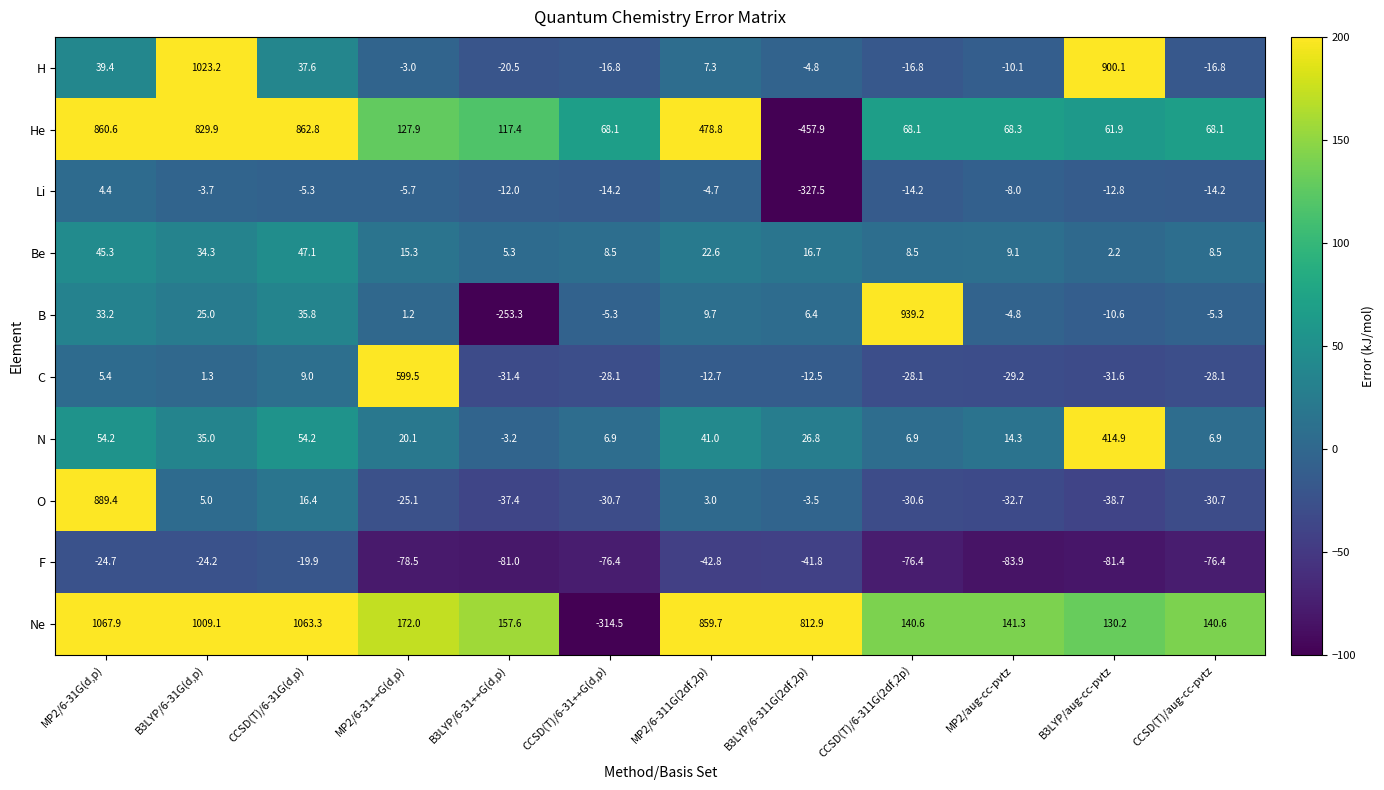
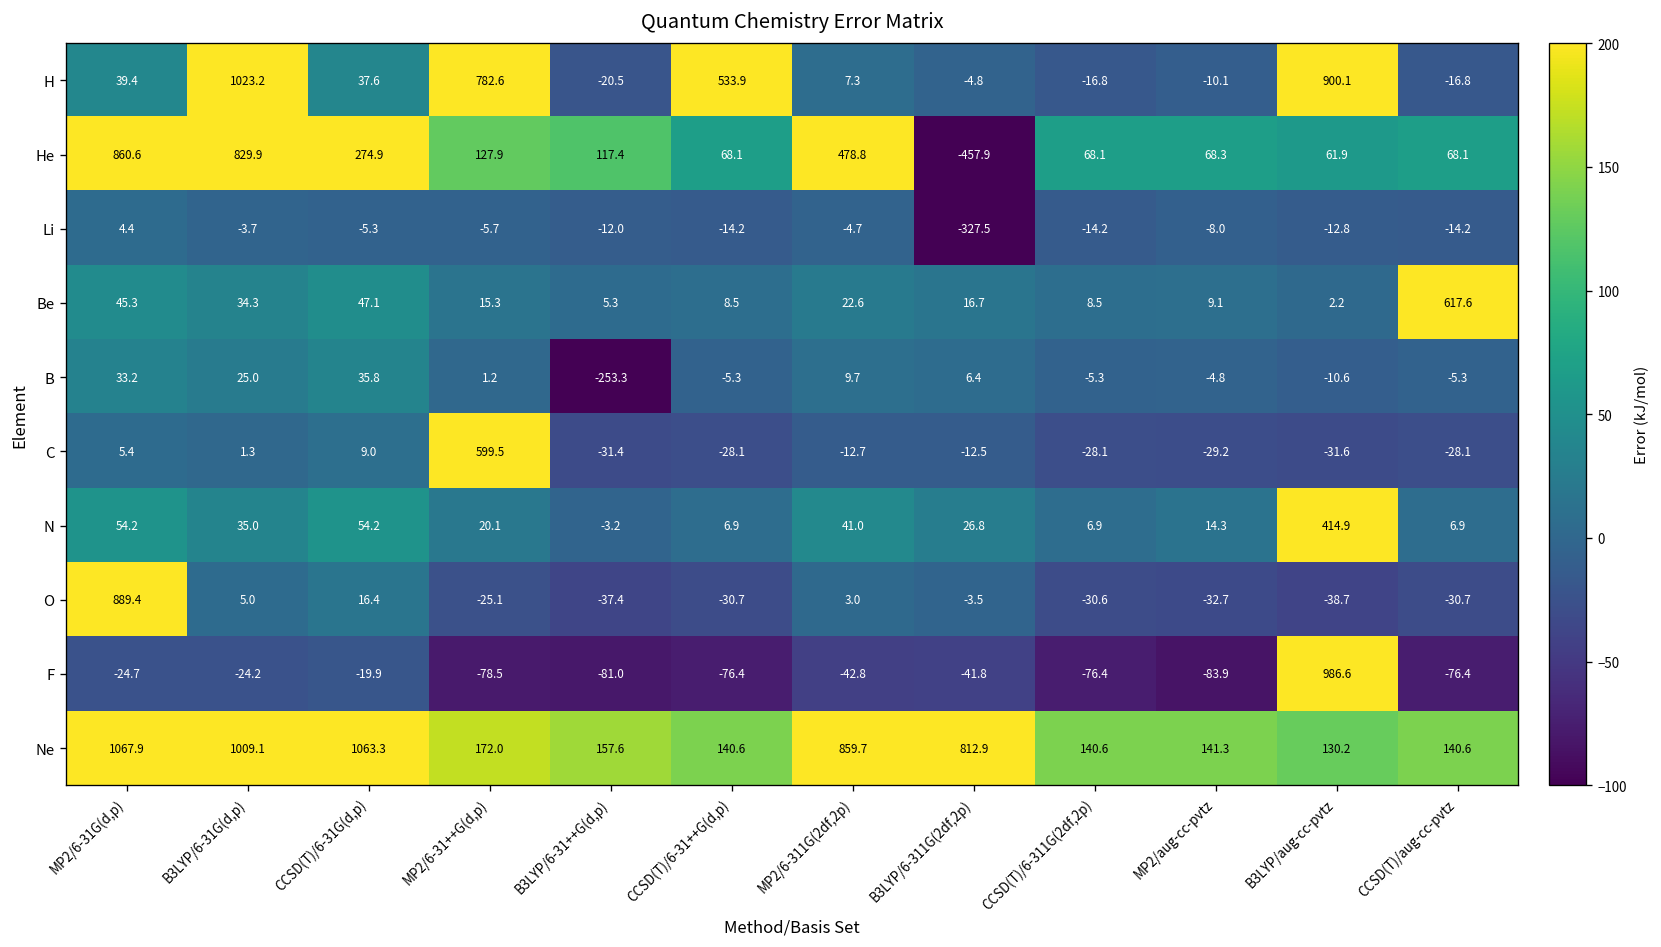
  {
    "H": {
      "MP2/6-31G(d,p)": 39.4,
      "B3LYP/6-31G(d,p)": 1023.2,
      "CCSD(T)/6-31G(d,p)": 37.6,
-     "MP2/6-31++G(d,p)": -3.0,
+     "MP2/6-31++G(d,p)": 782.6,
      "B3LYP/6-31++G(d,p)": -20.5,
-     "CCSD(T)/6-31++G(d,p)": -16.8,
+     "CCSD(T)/6-31++G(d,p)": 533.9,
      "MP2/6-311G(2df,2p)": 7.3,
      "B3LYP/6-311G(2df,2p)": -4.8,
      "CCSD(T)/6-311G(2df,2p)": -16.8,
      "MP2/aug-cc-pvtz": -10.1,
      "B3LYP/aug-cc-pvtz": 900.1,
      "CCSD(T)/aug-cc-pvtz": -16.8
    },
    "He": {
      "MP2/6-31G(d,p)": 860.6,
      "B3LYP/6-31G(d,p)": 829.9,
-     "CCSD(T)/6-31G(d,p)": 862.8,
+     "CCSD(T)/6-31G(d,p)": 274.9,
      "MP2/6-31++G(d,p)": 127.9,
      "B3LYP/6-31++G(d,p)": 117.4,
      "CCSD(T)/6-31++G(d,p)": 68.1,
      "MP2/6-311G(2df,2p)": 478.8,
      "B3LYP/6-311G(2df,2p)": -457.9,
      "CCSD(T)/6-311G(2df,2p)": 68.1,
      "MP2/aug-cc-pvtz": 68.3,
      "B3LYP/aug-cc-pvtz": 61.9,
      "CCSD(T)/aug-cc-pvtz": 68.1
    },
    "Li": {
      "MP2/6-31G(d,p)": 4.4,
      "B3LYP/6-31G(d,p)": -3.7,
      "CCSD(T)/6-31G(d,p)": -5.3,
      "MP2/6-31++G(d,p)": -5.7,
      "B3LYP/6-31++G(d,p)": -12.0,
      "CCSD(T)/6-31++G(d,p)": -14.2,
      "MP2/6-311G(2df,2p)": -4.7,
      "B3LYP/6-311G(2df,2p)": -327.5,
      "CCSD(T)/6-311G(2df,2p)": -14.2,
      "MP2/aug-cc-pvtz": -8.0,
      "B3LYP/aug-cc-pvtz": -12.8,
      "CCSD(T)/aug-cc-pvtz": -14.2
    },
    "Be": {
      "MP2/6-31G(d,p)": 45.3,
      "B3LYP/6-31G(d,p)": 34.3,
      "CCSD(T)/6-31G(d,p)": 47.1,
      "MP2/6-31++G(d,p)": 15.3,
      "B3LYP/6-31++G(d,p)": 5.3,
      "CCSD(T)/6-31++G(d,p)": 8.5,
      "MP2/6-311G(2df,2p)": 22.6,
      "B3LYP/6-311G(2df,2p)": 16.7,
      "CCSD(T)/6-311G(2df,2p)": 8.5,
      "MP2/aug-cc-pvtz": 9.1,
      "B3LYP/aug-cc-pvtz": 2.2,
-     "CCSD(T)/aug-cc-pvtz": 8.5
+     "CCSD(T)/aug-cc-pvtz": 617.6
    },
    "B": {
      "MP2/6-31G(d,p)": 33.2,
      "B3LYP/6-31G(d,p)": 25.0,
      "CCSD(T)/6-31G(d,p)": 35.8,
      "MP2/6-31++G(d,p)": 1.2,
      "B3LYP/6-31++G(d,p)": -253.3,
      "CCSD(T)/6-31++G(d,p)": -5.3,
      "MP2/6-311G(2df,2p)": 9.7,
      "B3LYP/6-311G(2df,2p)": 6.4,
-     "CCSD(T)/6-311G(2df,2p)": 939.2,
+     "CCSD(T)/6-311G(2df,2p)": -5.3,
      "MP2/aug-cc-pvtz": -4.8,
      "B3LYP/aug-cc-pvtz": -10.6,
      "CCSD(T)/aug-cc-pvtz": -5.3
    },
    "C": {
      "MP2/6-31G(d,p)": 5.4,
      "B3LYP/6-31G(d,p)": 1.3,
      "CCSD(T)/6-31G(d,p)": 9.0,
      "MP2/6-31++G(d,p)": 599.5,
      "B3LYP/6-31++G(d,p)": -31.4,
      "CCSD(T)/6-31++G(d,p)": -28.1,
      "MP2/6-311G(2df,2p)": -12.7,
      "B3LYP/6-311G(2df,2p)": -12.5,
      "CCSD(T)/6-311G(2df,2p)": -28.1,
      "MP2/aug-cc-pvtz": -29.2,
      "B3LYP/aug-cc-pvtz": -31.6,
      "CCSD(T)/aug-cc-pvtz": -28.1
    },
    "N": {
      "MP2/6-31G(d,p)": 54.2,
      "B3LYP/6-31G(d,p)": 35.0,
      "CCSD(T)/6-31G(d,p)": 54.2,
      "MP2/6-31++G(d,p)": 20.1,
      "B3LYP/6-31++G(d,p)": -3.2,
      "CCSD(T)/6-31++G(d,p)": 6.9,
      "MP2/6-311G(2df,2p)": 41.0,
      "B3LYP/6-311G(2df,2p)": 26.8,
      "CCSD(T)/6-311G(2df,2p)": 6.9,
      "MP2/aug-cc-pvtz": 14.3,
      "B3LYP/aug-cc-pvtz": 414.9,
      "CCSD(T)/aug-cc-pvtz": 6.9
    },
    "O": {
      "MP2/6-31G(d,p)": 889.4,
      "B3LYP/6-31G(d,p)": 5.0,
      "CCSD(T)/6-31G(d,p)": 16.4,
      "MP2/6-31++G(d,p)": -25.1,
      "B3LYP/6-31++G(d,p)": -37.4,
      "CCSD(T)/6-31++G(d,p)": -30.7,
      "MP2/6-311G(2df,2p)": 3.0,
      "B3LYP/6-311G(2df,2p)": -3.5,
      "CCSD(T)/6-311G(2df,2p)": -30.6,
      "MP2/aug-cc-pvtz": -32.7,
      "B3LYP/aug-cc-pvtz": -38.7,
      "CCSD(T)/aug-cc-pvtz": -30.7
    },
    "F": {
      "MP2/6-31G(d,p)": -24.7,
      "B3LYP/6-31G(d,p)": -24.2,
      "CCSD(T)/6-31G(d,p)": -19.9,
      "MP2/6-31++G(d,p)": -78.5,
      "B3LYP/6-31++G(d,p)": -81.0,
      "CCSD(T)/6-31++G(d,p)": -76.4,
      "MP2/6-311G(2df,2p)": -42.8,
      "B3LYP/6-311G(2df,2p)": -41.8,
      "CCSD(T)/6-311G(2df,2p)": -76.4,
      "MP2/aug-cc-pvtz": -83.9,
-     "B3LYP/aug-cc-pvtz": -81.4,
+     "B3LYP/aug-cc-pvtz": 986.6,
      "CCSD(T)/aug-cc-pvtz": -76.4
    },
    "Ne": {
      "MP2/6-31G(d,p)": 1067.9,
      "B3LYP/6-31G(d,p)": 1009.1,
      "CCSD(T)/6-31G(d,p)": 1063.3,
      "MP2/6-31++G(d,p)": 172.0,
      "B3LYP/6-31++G(d,p)": 157.6,
-     "CCSD(T)/6-31++G(d,p)": -314.5,
+     "CCSD(T)/6-31++G(d,p)": 140.6,
      "MP2/6-311G(2df,2p)": 859.7,
      "B3LYP/6-311G(2df,2p)": 812.9,
      "CCSD(T)/6-311G(2df,2p)": 140.6,
      "MP2/aug-cc-pvtz": 141.3,
      "B3LYP/aug-cc-pvtz": 130.2,
      "CCSD(T)/aug-cc-pvtz": 140.6
    }
  }
